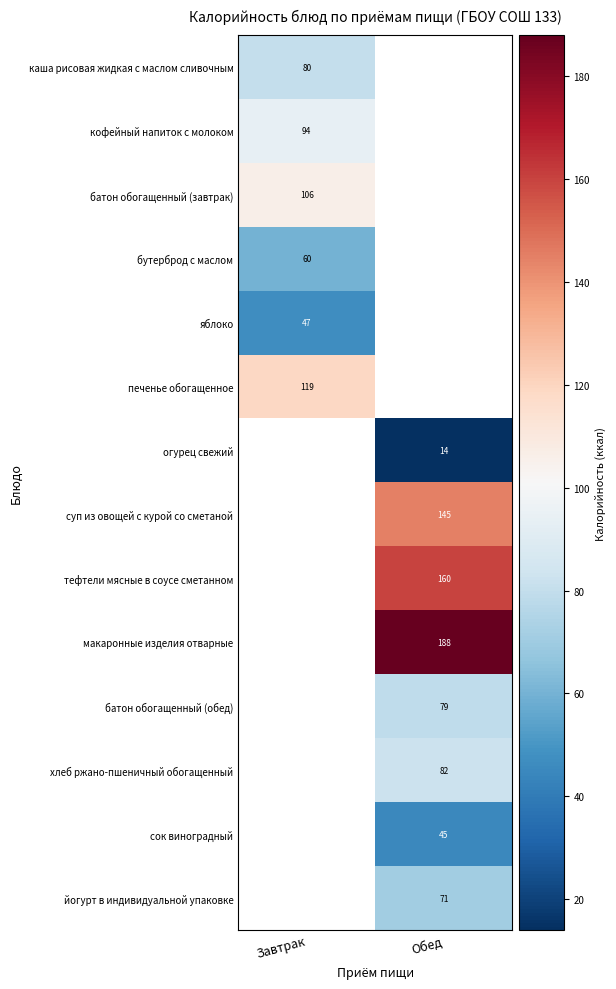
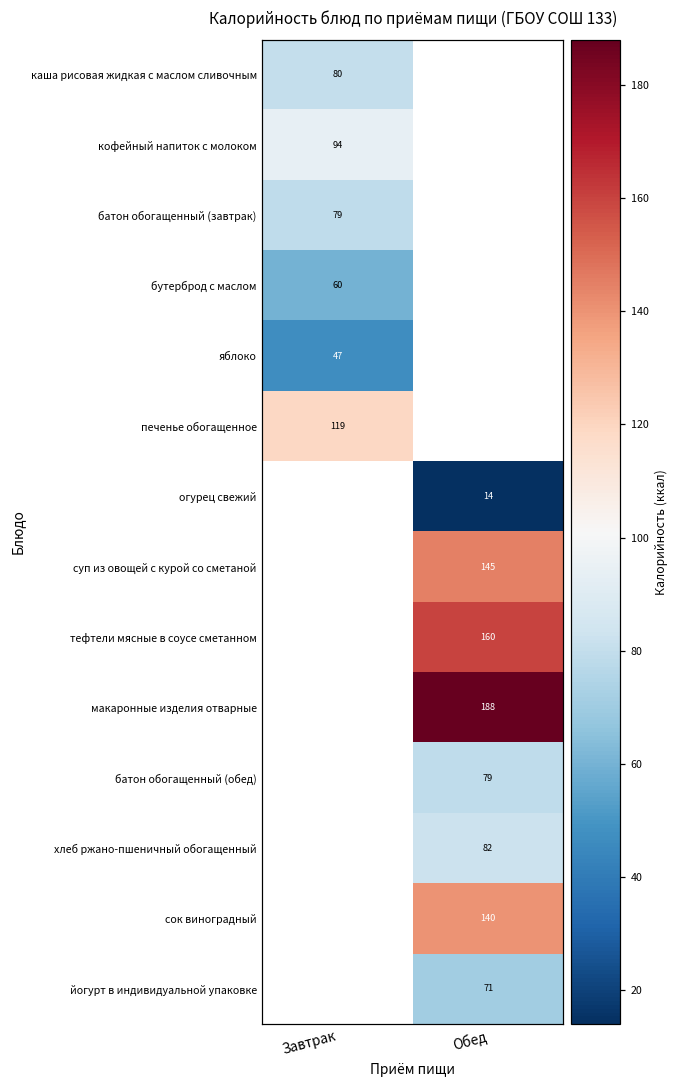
  {
    "каша рисовая жидкая с маслом сливочным": {
      "Завтрак": 80
    },
    "кофейный напиток с молоком": {
      "Завтрак": 94
    },
    "батон обогащенный (завтрак)": {
-     "Завтрак": 106
+     "Завтрак": 79
    },
    "бутерброд с маслом": {
      "Завтрак": 60
    },
    "яблоко": {
      "Завтрак": 47
    },
    "печенье обогащенное": {
      "Завтрак": 119
    },
    "огурец свежий": {
      "Обед": 14
    },
    "суп из овощей с курой со сметаной": {
      "Обед": 145
    },
    "тефтели мясные в соусе сметанном": {
      "Обед": 160
    },
    "макаронные изделия отварные": {
      "Обед": 188
    },
    "батон обогащенный (обед)": {
      "Обед": 79
    },
    "хлеб ржано-пшеничный обогащенный": {
      "Обед": 82
    },
    "сок виноградный": {
-     "Обед": 45
+     "Обед": 140
    },
    "йогурт в индивидуальной упаковке": {
      "Обед": 71
    }
  }
